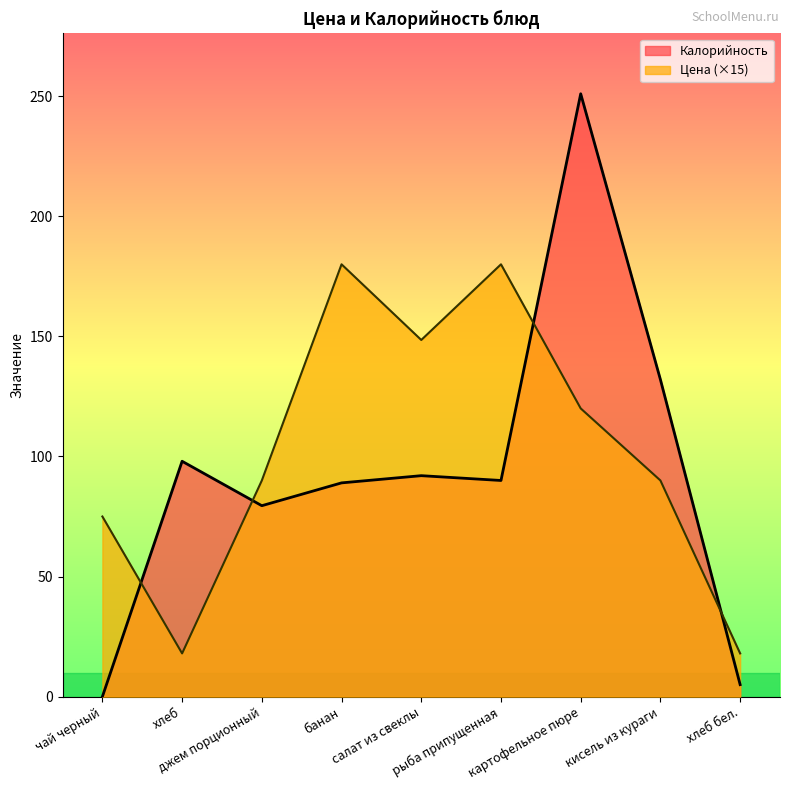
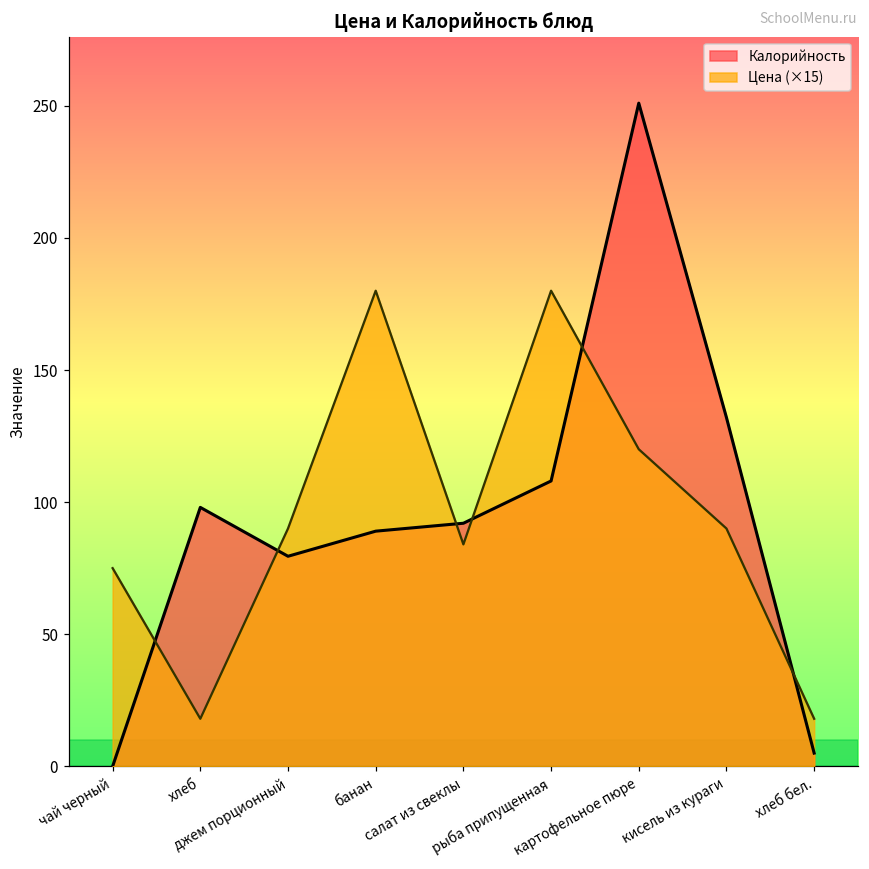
  {
    "Калорийность": {
      "хлеб": 98,
      "джем порционный": 80,
      "банан": 89,
      "салат из свеклы": 92,
-     "рыба припущенная": 90,
+     "рыба припущенная": 108,
      "картофельное пюре": 251,
      "кисель из кураги": 132
    },
    "Цена (×15)": {
      "чай черный": 75,
      "хлеб": 18,
      "джем порционный": 90,
      "банан": 180,
-     "салат из свеклы": 149,
+     "салат из свеклы": 84,
      "рыба припущенная": 180,
      "картофельное пюре": 120,
      "кисель из кураги": 90,
      "хлеб бел.": 18
    }
  }
